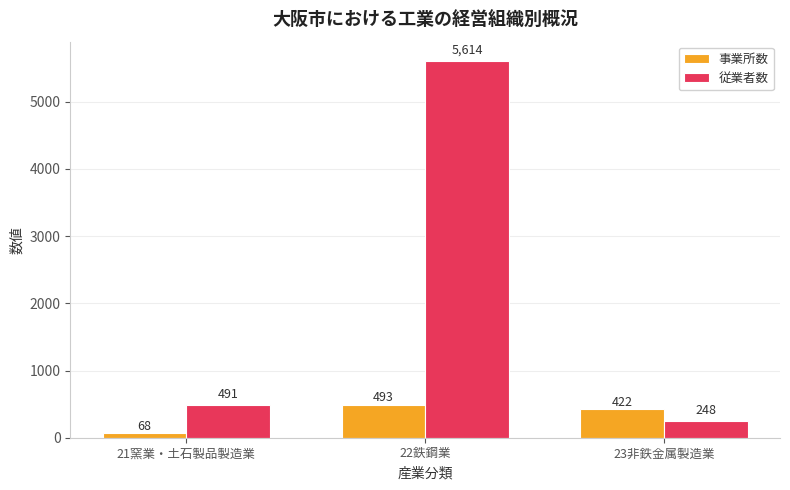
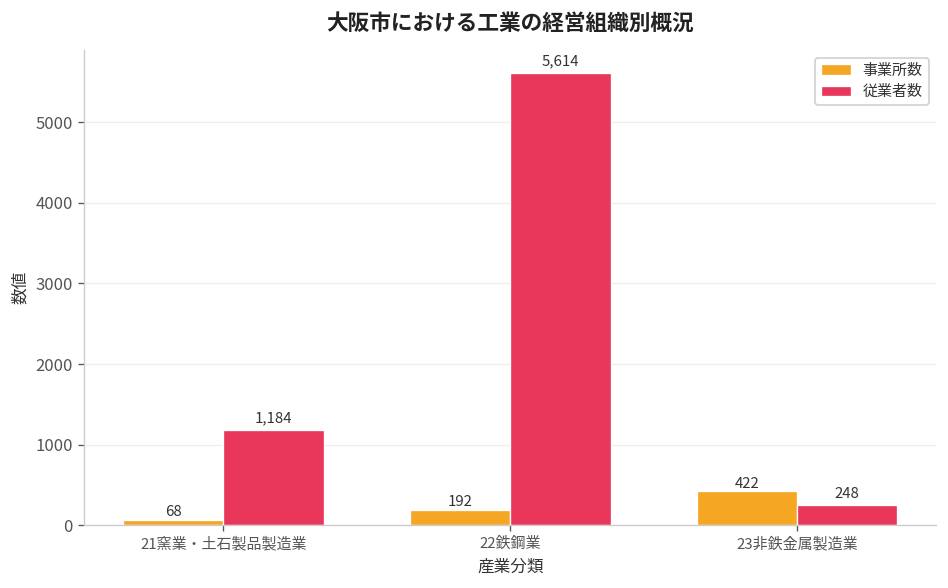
  {
    "事業所数": {
      "21窯業・土石製品製造業": "68",
-     "22鉄鋼業": "493",
+     "22鉄鋼業": "192",
      "23非鉄金属製造業": "422"
    },
    "従業者数": {
-     "21窯業・土石製品製造業": "491",
+     "21窯業・土石製品製造業": "1,184",
      "22鉄鋼業": "5,614",
      "23非鉄金属製造業": "248"
    }
  }
